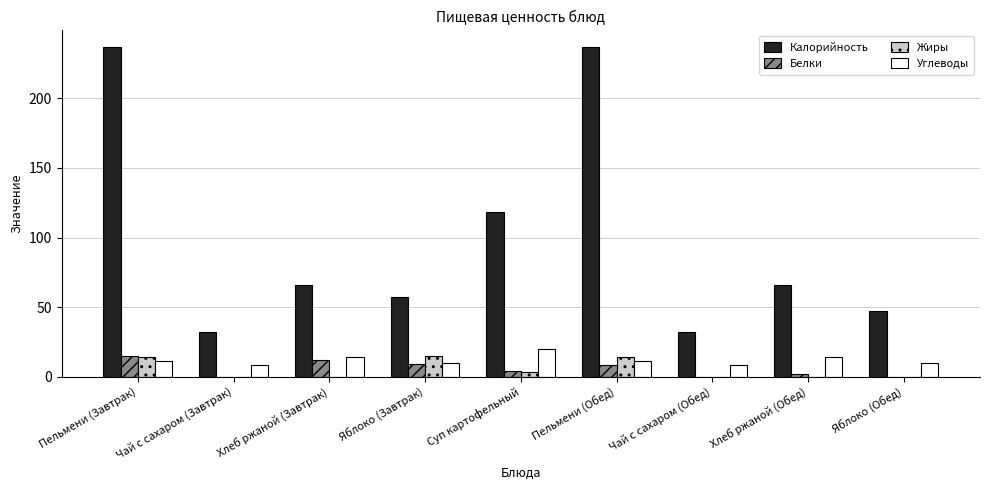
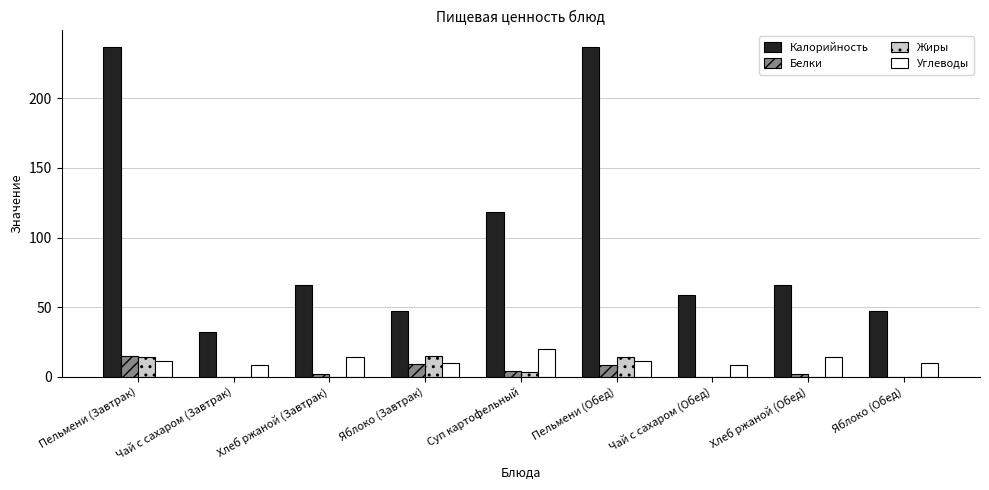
  {
    "Калорийность": {
      "Пельмени (Завтрак)": 237,
      "Чай с сахаром (Завтрак)": 32,
      "Хлеб ржаной (Завтрак)": 66,
-     "Яблоко (Завтрак)": 57,
+     "Яблоко (Завтрак)": 47,
      "Суп картофельный": 118,
      "Пельмени (Обед)": 237,
-     "Чай с сахаром (Обед)": 32,
+     "Чай с сахаром (Обед)": 59,
      "Хлеб ржаной (Обед)": 66,
      "Яблоко (Обед)": 47
    },
    "Белки": {
      "Пельмени (Завтрак)": 15,
      "Чай с сахаром (Завтрак)": 0,
-     "Хлеб ржаной (Завтрак)": 12,
+     "Хлеб ржаной (Завтрак)": 2,
      "Яблоко (Завтрак)": 9,
      "Суп картофельный": 4,
      "Пельмени (Обед)": 8,
      "Чай с сахаром (Обед)": 0,
      "Хлеб ржаной (Обед)": 2,
      "Яблоко (Обед)": 0
    },
    "Жиры": {
      "Пельмени (Завтрак)": 14,
      "Чай с сахаром (Завтрак)": 0,
      "Хлеб ржаной (Завтрак)": 0,
      "Яблоко (Завтрак)": 15,
      "Суп картофельный": 3,
      "Пельмени (Обед)": 14,
      "Чай с сахаром (Обед)": 0,
      "Хлеб ржаной (Обед)": 0,
      "Яблоко (Обед)": 0
    },
    "Углеводы": {
      "Пельмени (Завтрак)": 11,
      "Чай с сахаром (Завтрак)": 8,
      "Хлеб ржаной (Завтрак)": 14,
      "Яблоко (Завтрак)": 10,
      "Суп картофельный": 20,
      "Пельмени (Обед)": 11,
      "Чай с сахаром (Обед)": 8,
      "Хлеб ржаной (Обед)": 14,
      "Яблоко (Обед)": 10
    }
  }
